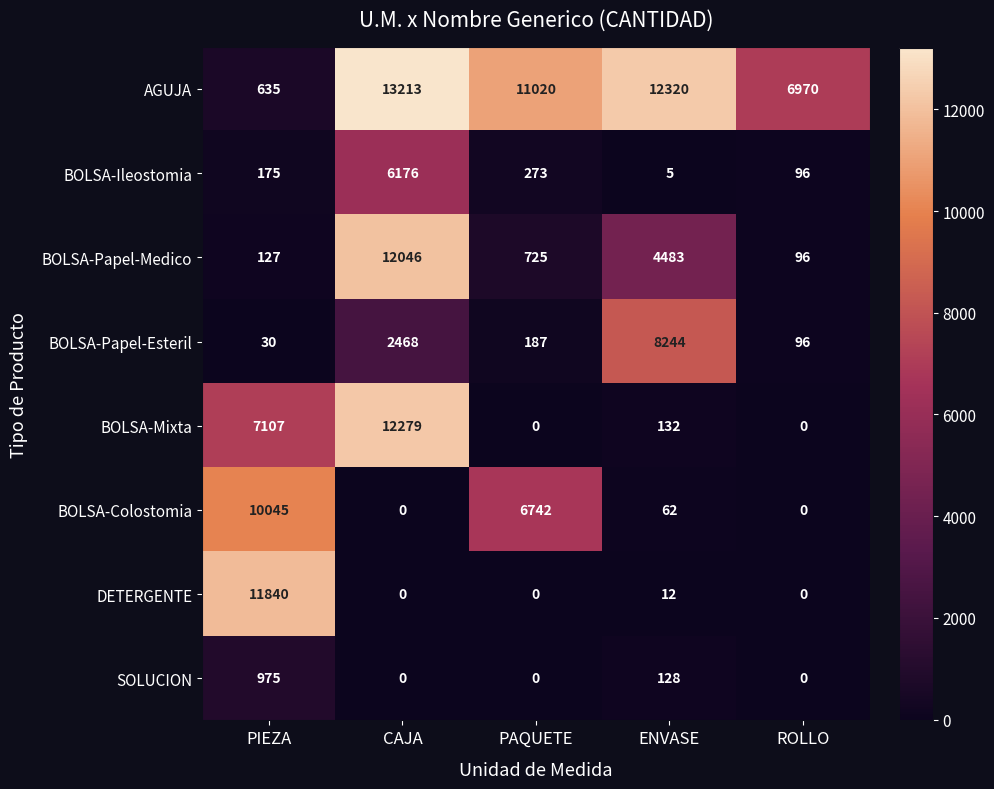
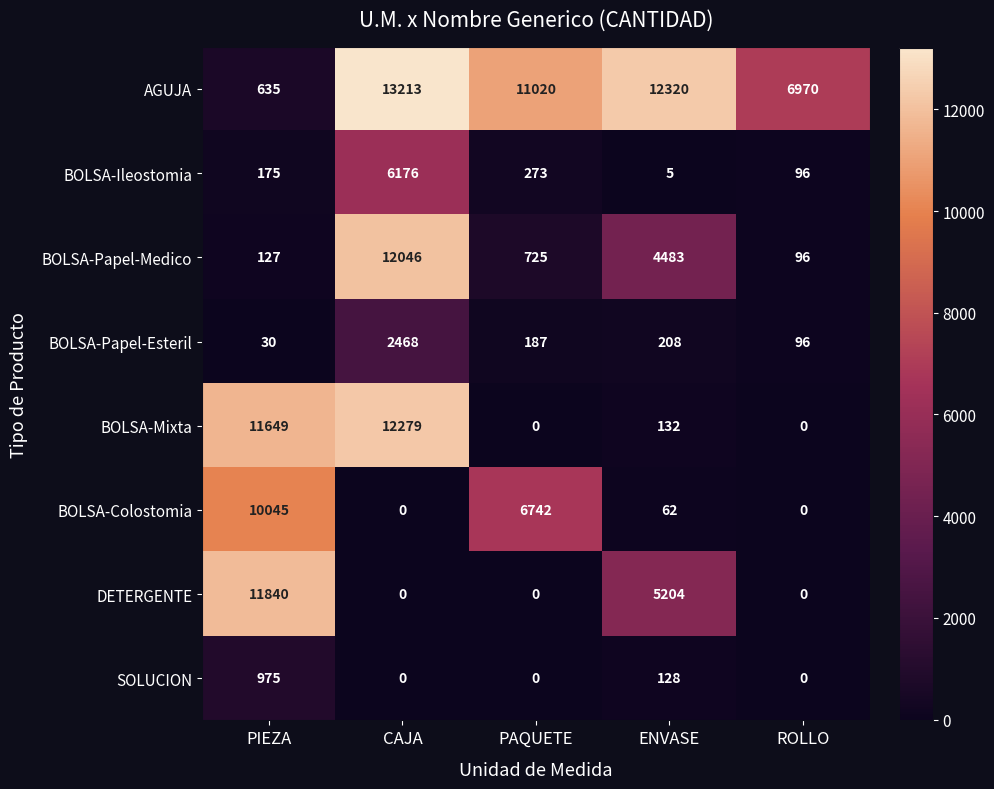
  {
    "AGUJA": {
      "PIEZA": 635,
      "CAJA": 13213,
      "PAQUETE": 11020,
      "ENVASE": 12320,
      "ROLLO": 6970
    },
    "BOLSA-Ileostomia": {
      "PIEZA": 175,
      "CAJA": 6176,
      "PAQUETE": 273,
      "ENVASE": 5,
      "ROLLO": 96
    },
    "BOLSA-Papel-Medico": {
      "PIEZA": 127,
      "CAJA": 12046,
      "PAQUETE": 725,
      "ENVASE": 4483,
      "ROLLO": 96
    },
    "BOLSA-Papel-Esteril": {
      "PIEZA": 30,
      "CAJA": 2468,
      "PAQUETE": 187,
-     "ENVASE": 8244,
+     "ENVASE": 208,
      "ROLLO": 96
    },
    "BOLSA-Mixta": {
-     "PIEZA": 7107,
+     "PIEZA": 11649,
      "CAJA": 12279,
      "PAQUETE": 0,
      "ENVASE": 132,
      "ROLLO": 0
    },
    "BOLSA-Colostomia": {
      "PIEZA": 10045,
      "CAJA": 0,
      "PAQUETE": 6742,
      "ENVASE": 62,
      "ROLLO": 0
    },
    "DETERGENTE": {
      "PIEZA": 11840,
      "CAJA": 0,
      "PAQUETE": 0,
-     "ENVASE": 12,
+     "ENVASE": 5204,
      "ROLLO": 0
    },
    "SOLUCION": {
      "PIEZA": 975,
      "CAJA": 0,
      "PAQUETE": 0,
      "ENVASE": 128,
      "ROLLO": 0
    }
  }
